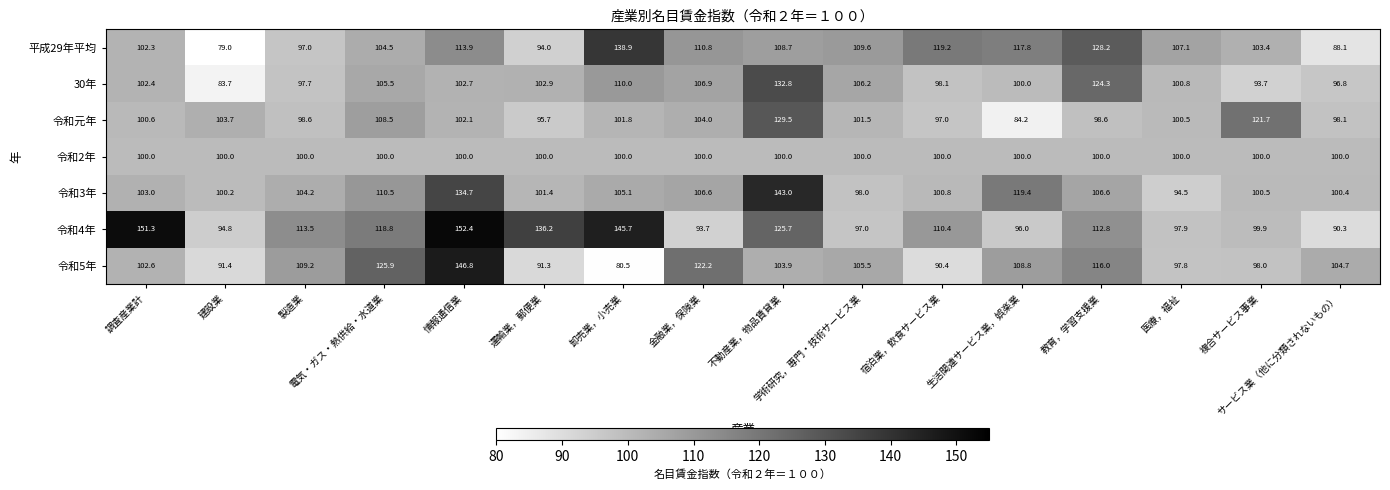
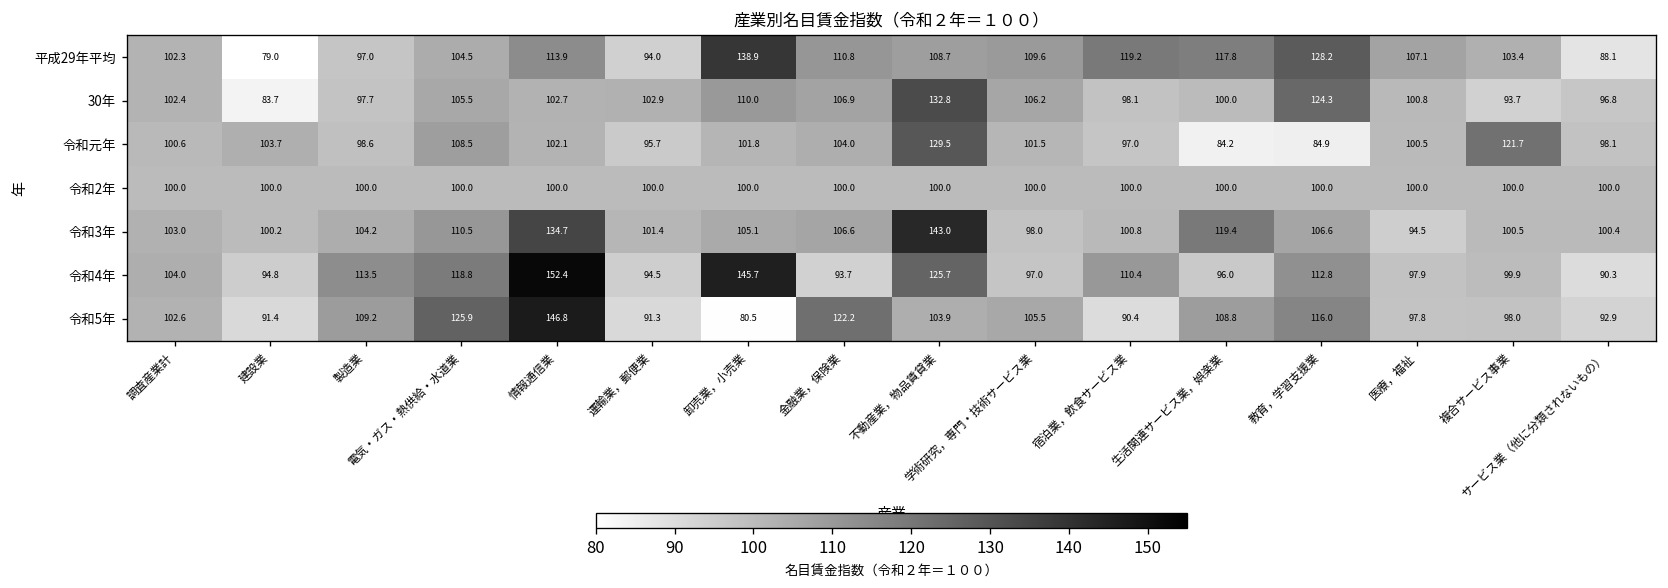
  {
    "平成29年平均": {
      "調査産業計": 102.3,
      "建設業": 79.0,
      "製造業": 97.0,
      "電気・ガス・熱供給・水道業": 104.5,
      "情報通信業": 113.9,
      "運輸業，郵便業": 94.0,
      "卸売業，小売業": 138.9,
      "金融業，保険業": 110.8,
      "不動産業，物品賃貸業": 108.7,
      "学術研究，専門・技術サービス業": 109.6,
      "宿泊業，飲食サービス業": 119.2,
      "生活関連サービス業，娯楽業": 117.8,
      "教育，学習支援業": 128.2,
      "医療，福祉": 107.1,
      "複合サービス事業": 103.4,
      "サービス業（他に分類されないもの）": 88.1
    },
    "30年": {
      "調査産業計": 102.4,
      "建設業": 83.7,
      "製造業": 97.7,
      "電気・ガス・熱供給・水道業": 105.5,
      "情報通信業": 102.7,
      "運輸業，郵便業": 102.9,
      "卸売業，小売業": 110.0,
      "金融業，保険業": 106.9,
      "不動産業，物品賃貸業": 132.8,
      "学術研究，専門・技術サービス業": 106.2,
      "宿泊業，飲食サービス業": 98.1,
      "生活関連サービス業，娯楽業": 100.0,
      "教育，学習支援業": 124.3,
      "医療，福祉": 100.8,
      "複合サービス事業": 93.7,
      "サービス業（他に分類されないもの）": 96.8
    },
    "令和元年": {
      "調査産業計": 100.6,
      "建設業": 103.7,
      "製造業": 98.6,
      "電気・ガス・熱供給・水道業": 108.5,
      "情報通信業": 102.1,
      "運輸業，郵便業": 95.7,
      "卸売業，小売業": 101.8,
      "金融業，保険業": 104.0,
      "不動産業，物品賃貸業": 129.5,
      "学術研究，専門・技術サービス業": 101.5,
      "宿泊業，飲食サービス業": 97.0,
      "生活関連サービス業，娯楽業": 84.2,
-     "教育，学習支援業": 98.6,
+     "教育，学習支援業": 84.9,
      "医療，福祉": 100.5,
      "複合サービス事業": 121.7,
      "サービス業（他に分類されないもの）": 98.1
    },
    "令和2年": {
      "調査産業計": 100.0,
      "建設業": 100.0,
      "製造業": 100.0,
      "電気・ガス・熱供給・水道業": 100.0,
      "情報通信業": 100.0,
      "運輸業，郵便業": 100.0,
      "卸売業，小売業": 100.0,
      "金融業，保険業": 100.0,
      "不動産業，物品賃貸業": 100.0,
      "学術研究，専門・技術サービス業": 100.0,
      "宿泊業，飲食サービス業": 100.0,
      "生活関連サービス業，娯楽業": 100.0,
      "教育，学習支援業": 100.0,
      "医療，福祉": 100.0,
      "複合サービス事業": 100.0,
      "サービス業（他に分類されないもの）": 100.0
    },
    "令和3年": {
      "調査産業計": 103.0,
      "建設業": 100.2,
      "製造業": 104.2,
      "電気・ガス・熱供給・水道業": 110.5,
      "情報通信業": 134.7,
      "運輸業，郵便業": 101.4,
      "卸売業，小売業": 105.1,
      "金融業，保険業": 106.6,
      "不動産業，物品賃貸業": 143.0,
      "学術研究，専門・技術サービス業": 98.0,
      "宿泊業，飲食サービス業": 100.8,
      "生活関連サービス業，娯楽業": 119.4,
      "教育，学習支援業": 106.6,
      "医療，福祉": 94.5,
      "複合サービス事業": 100.5,
      "サービス業（他に分類されないもの）": 100.4
    },
    "令和4年": {
-     "調査産業計": 151.3,
+     "調査産業計": 104.0,
      "建設業": 94.8,
      "製造業": 113.5,
      "電気・ガス・熱供給・水道業": 118.8,
      "情報通信業": 152.4,
-     "運輸業，郵便業": 136.2,
+     "運輸業，郵便業": 94.5,
      "卸売業，小売業": 145.7,
      "金融業，保険業": 93.7,
      "不動産業，物品賃貸業": 125.7,
      "学術研究，専門・技術サービス業": 97.0,
      "宿泊業，飲食サービス業": 110.4,
      "生活関連サービス業，娯楽業": 96.0,
      "教育，学習支援業": 112.8,
      "医療，福祉": 97.9,
      "複合サービス事業": 99.9,
      "サービス業（他に分類されないもの）": 90.3
    },
    "令和5年": {
      "調査産業計": 102.6,
      "建設業": 91.4,
      "製造業": 109.2,
      "電気・ガス・熱供給・水道業": 125.9,
      "情報通信業": 146.8,
      "運輸業，郵便業": 91.3,
      "卸売業，小売業": 80.5,
      "金融業，保険業": 122.2,
      "不動産業，物品賃貸業": 103.9,
      "学術研究，専門・技術サービス業": 105.5,
      "宿泊業，飲食サービス業": 90.4,
      "生活関連サービス業，娯楽業": 108.8,
      "教育，学習支援業": 116.0,
      "医療，福祉": 97.8,
      "複合サービス事業": 98.0,
-     "サービス業（他に分類されないもの）": 104.7
+     "サービス業（他に分類されないもの）": 92.9
    }
  }
